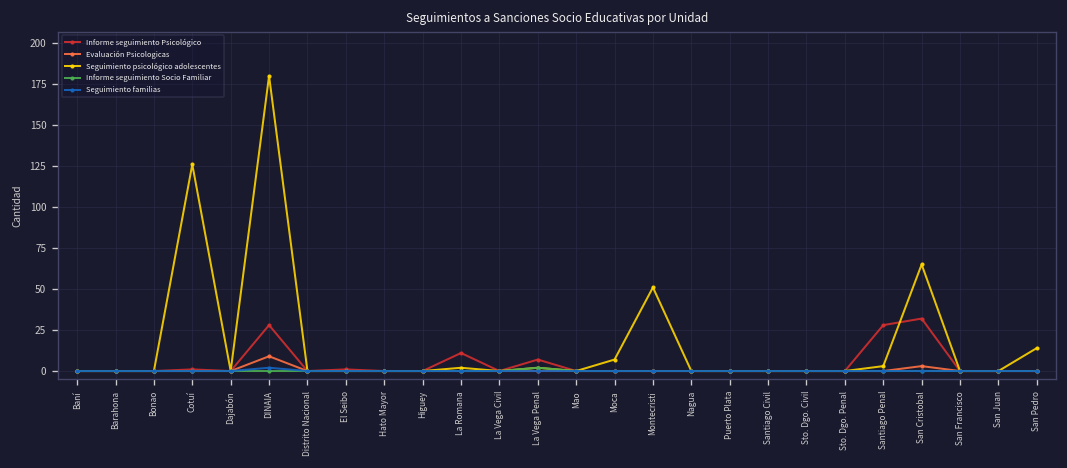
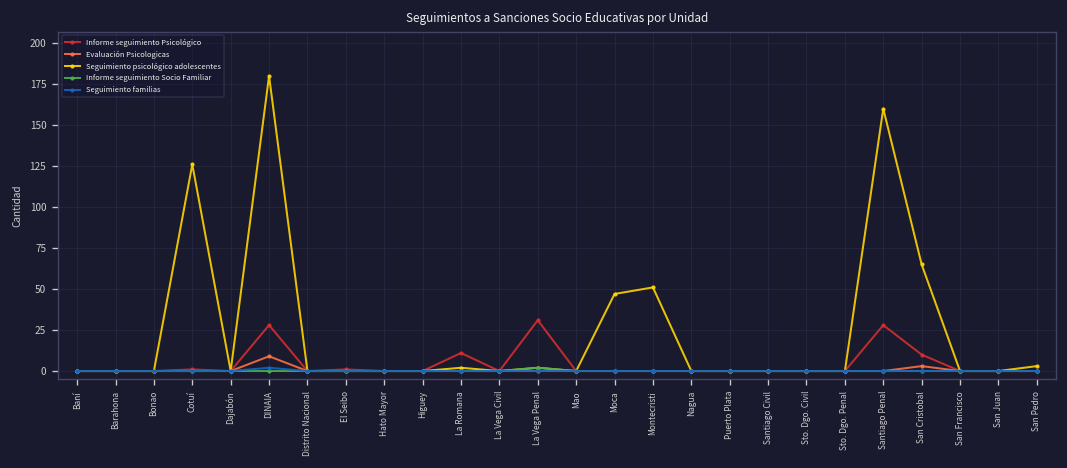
  {
    "Informe seguimiento Psicológico": {
      "DINAIA": 28,
      "La Romana": 11,
-     "La Vega Penal": 7,
+     "La Vega Penal": 31,
      "Santiago Penal": 28,
-     "San Cristobal": 32
+     "San Cristobal": 10
    },
    "Evaluación Psicologicas": {
      "DINAIA": 9,
      "San Cristobal": 3
    },
    "Seguimiento psicológico adolescentes": {
      "Cotuí": 126,
      "DINAIA": 180,
      "La Romana": 2,
-     "Moca": 7,
+     "Moca": 47,
      "Montecristi": 51,
-     "Santiago Penal": 3,
+     "Santiago Penal": 160,
      "San Cristobal": 65,
-     "San Pedro": 14
+     "San Pedro": 3
    },
    "Informe seguimiento Socio Familiar": {
      "DINAIA": 0
    },
    "Seguimiento familias": {
      "DINAIA": 2
    }
  }
